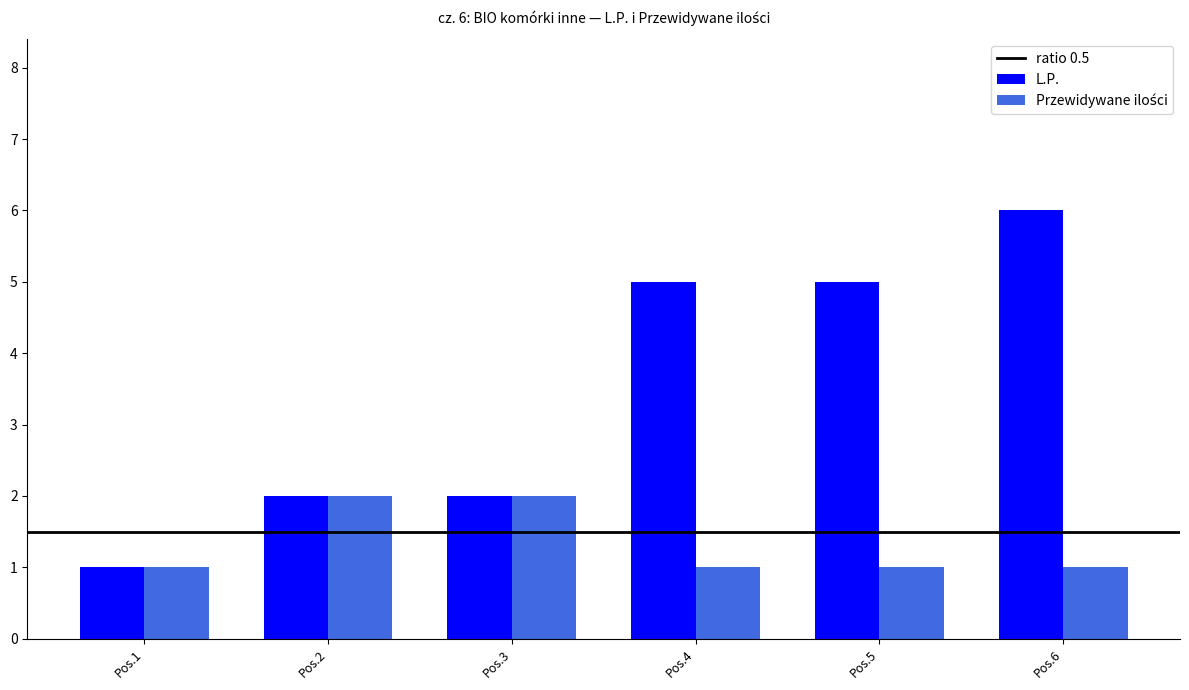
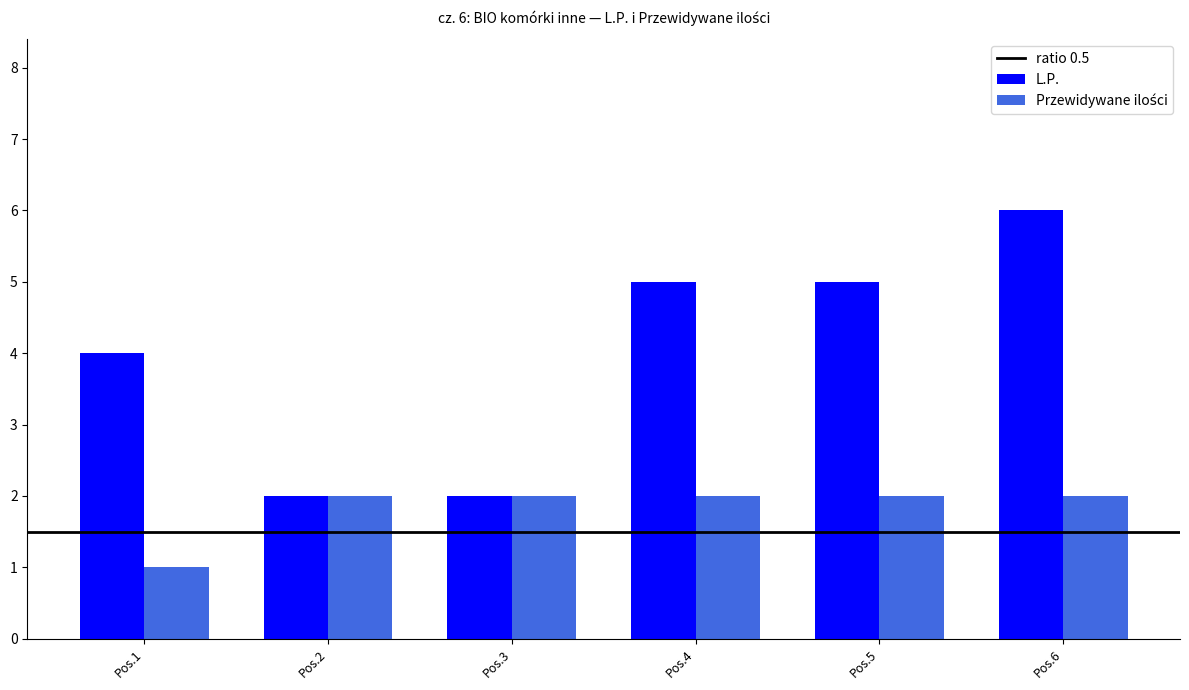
  {
    "L.P.": {
-     "Pos.1": 1,
+     "Pos.1": 4,
      "Pos.2": 2,
      "Pos.3": 2,
      "Pos.4": 5,
      "Pos.5": 5,
      "Pos.6": 6
    },
    "Przewidywane ilości": {
      "Pos.1": 1,
      "Pos.2": 2,
      "Pos.3": 2,
-     "Pos.4": 1,
-     "Pos.5": 1,
-     "Pos.6": 1
+     "Pos.4": 2,
+     "Pos.5": 2,
+     "Pos.6": 2
    }
  }
